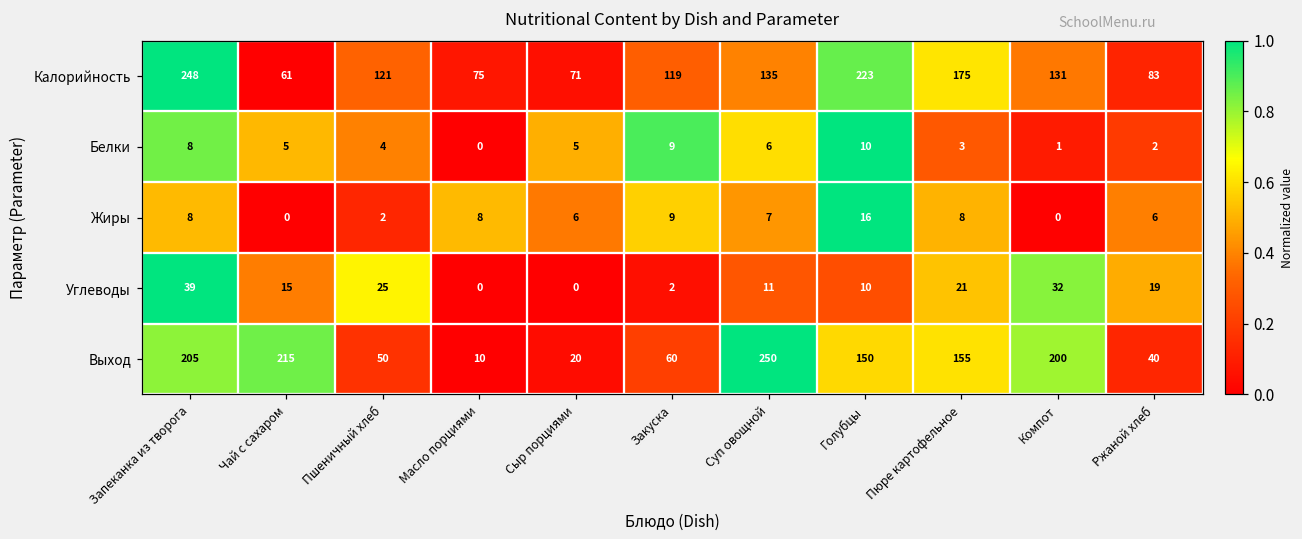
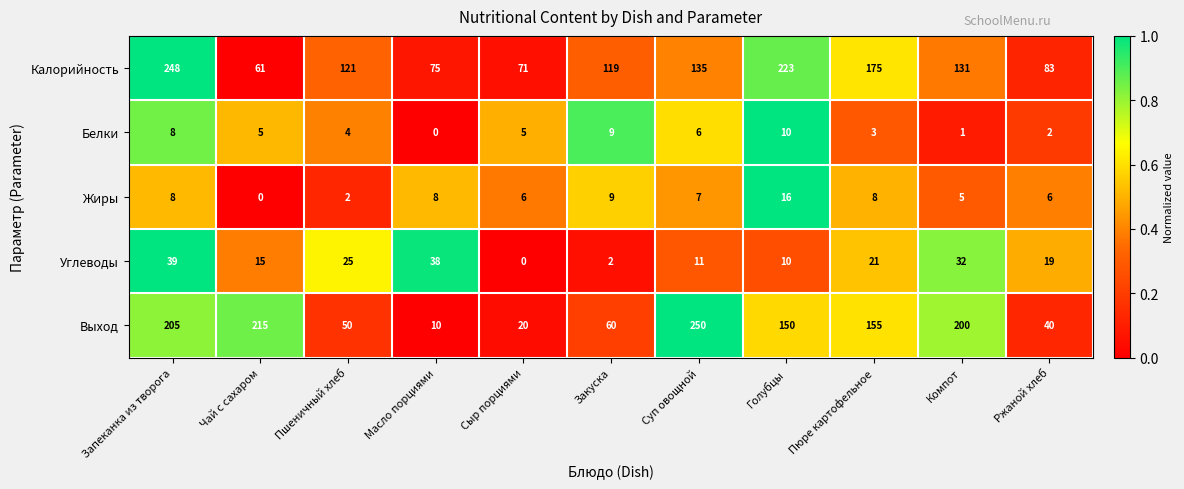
  {
    "Калорийность": {
      "Запеканка из творога": 248,
      "Чай с сахаром": 61,
      "Пшеничный хлеб": 121,
      "Масло порциями": 75,
      "Сыр порциями": 71,
      "Закуска": 119,
      "Суп овощной": 135,
      "Голубцы": 223,
      "Пюре картофельное": 175,
      "Компот": 131,
      "Ржаной хлеб": 83
    },
    "Белки": {
      "Запеканка из творога": 8,
      "Чай с сахаром": 5,
      "Пшеничный хлеб": 4,
      "Масло порциями": 0,
      "Сыр порциями": 5,
      "Закуска": 9,
      "Суп овощной": 6,
      "Голубцы": 10,
      "Пюре картофельное": 3,
      "Компот": 1,
      "Ржаной хлеб": 2
    },
    "Жиры": {
      "Запеканка из творога": 8,
      "Чай с сахаром": 0,
      "Пшеничный хлеб": 2,
      "Масло порциями": 8,
      "Сыр порциями": 6,
      "Закуска": 9,
      "Суп овощной": 7,
      "Голубцы": 16,
      "Пюре картофельное": 8,
-     "Компот": 0,
+     "Компот": 5,
      "Ржаной хлеб": 6
    },
    "Углеводы": {
      "Запеканка из творога": 39,
      "Чай с сахаром": 15,
      "Пшеничный хлеб": 25,
-     "Масло порциями": 0,
+     "Масло порциями": 38,
      "Сыр порциями": 0,
      "Закуска": 2,
      "Суп овощной": 11,
      "Голубцы": 10,
      "Пюре картофельное": 21,
      "Компот": 32,
      "Ржаной хлеб": 19
    },
    "Выход": {
      "Запеканка из творога": 205,
      "Чай с сахаром": 215,
      "Пшеничный хлеб": 50,
      "Масло порциями": 10,
      "Сыр порциями": 20,
      "Закуска": 60,
      "Суп овощной": 250,
      "Голубцы": 150,
      "Пюре картофельное": 155,
      "Компот": 200,
      "Ржаной хлеб": 40
    }
  }
